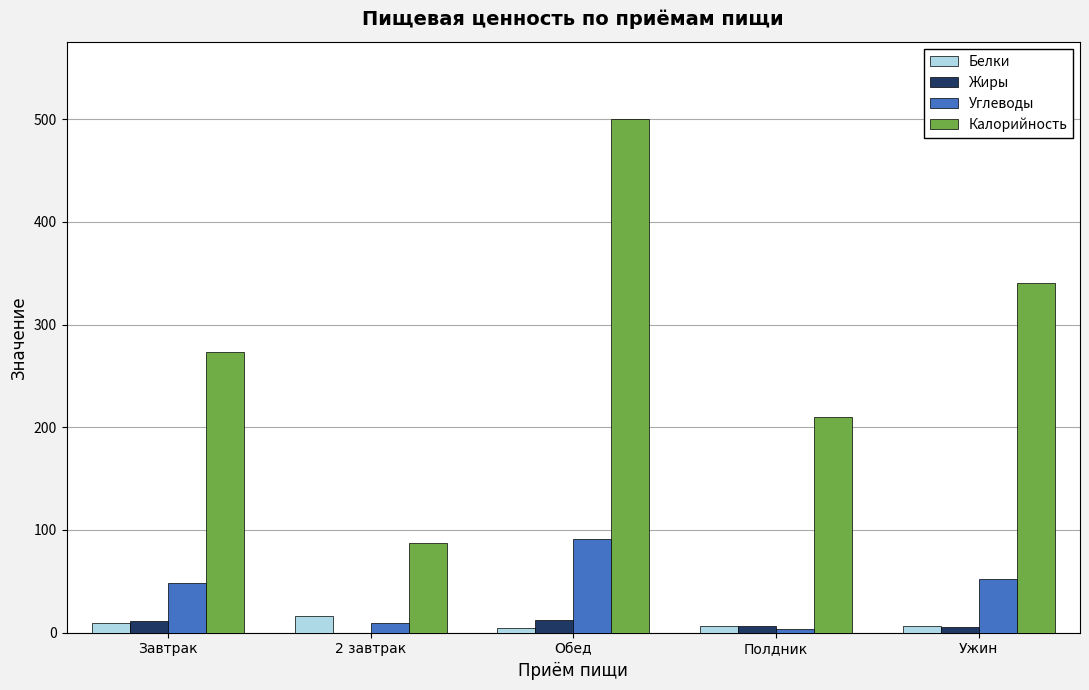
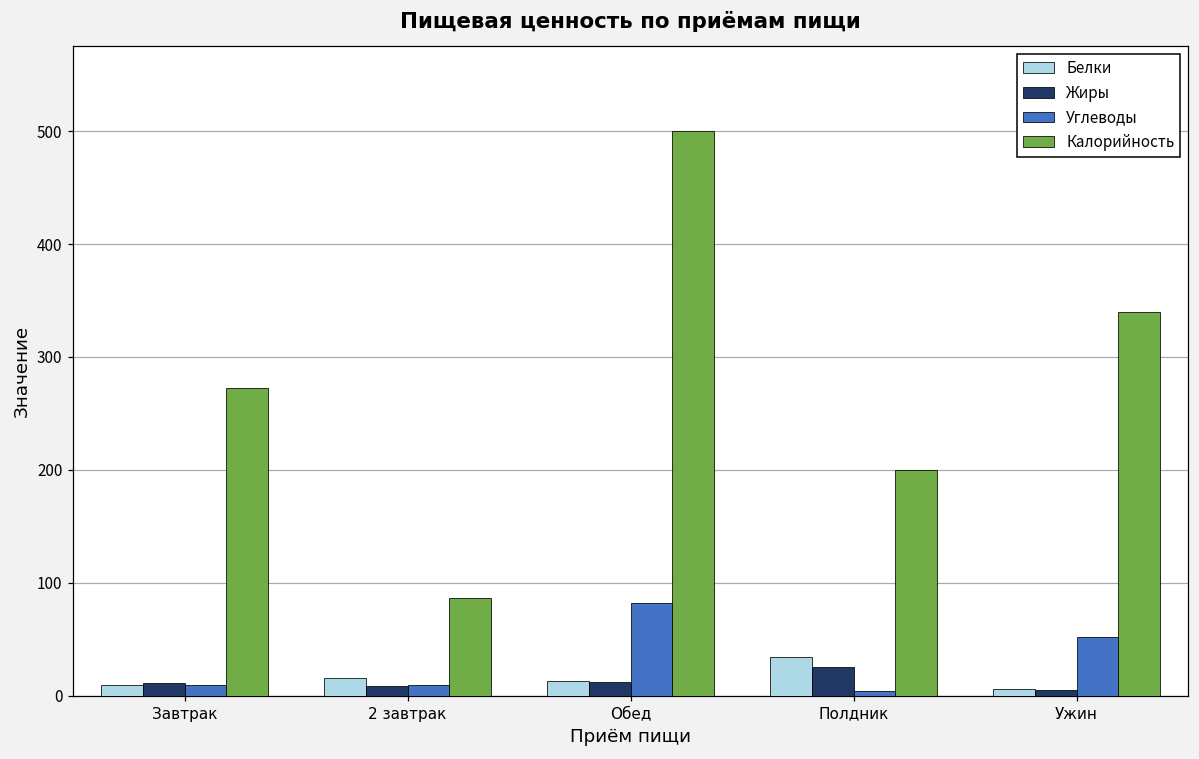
  {
    "Белки": {
      "Завтрак": 9,
      "2 завтрак": 16,
-     "Обед": 5,
-     "Полдник": 6,
+     "Обед": 13,
+     "Полдник": 34,
      "Ужин": 6
    },
    "Жиры": {
      "Завтрак": 12,
-     "2 завтрак": 0,
+     "2 завтрак": 9,
      "Обед": 12,
-     "Полдник": 7,
+     "Полдник": 26,
      "Ужин": 5
    },
    "Углеводы": {
-     "Завтрак": 48,
+     "Завтрак": 9,
      "2 завтрак": 10,
-     "Обед": 91,
+     "Обед": 83,
      "Полдник": 4,
      "Ужин": 52
    },
    "Калорийность": {
      "Завтрак": 273,
      "2 завтрак": 87,
      "Обед": 500,
-     "Полдник": 210,
+     "Полдник": 200,
      "Ужин": 340
    }
  }
